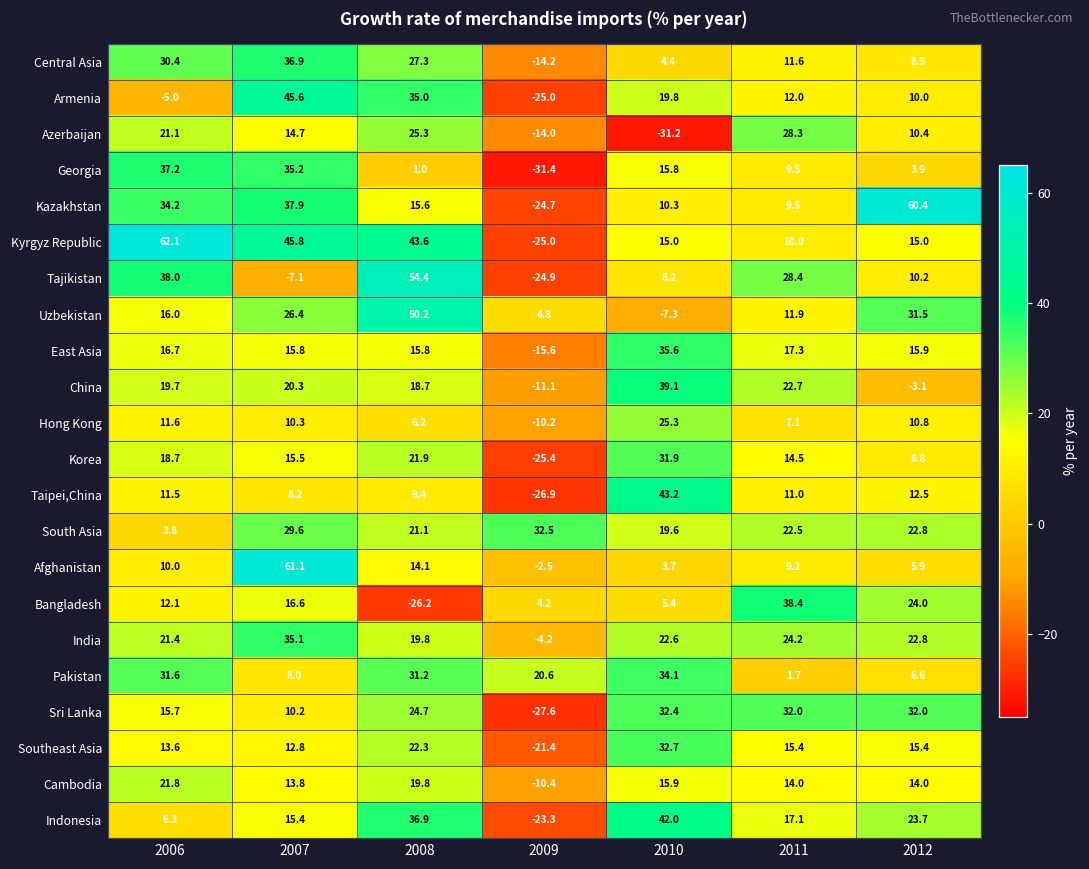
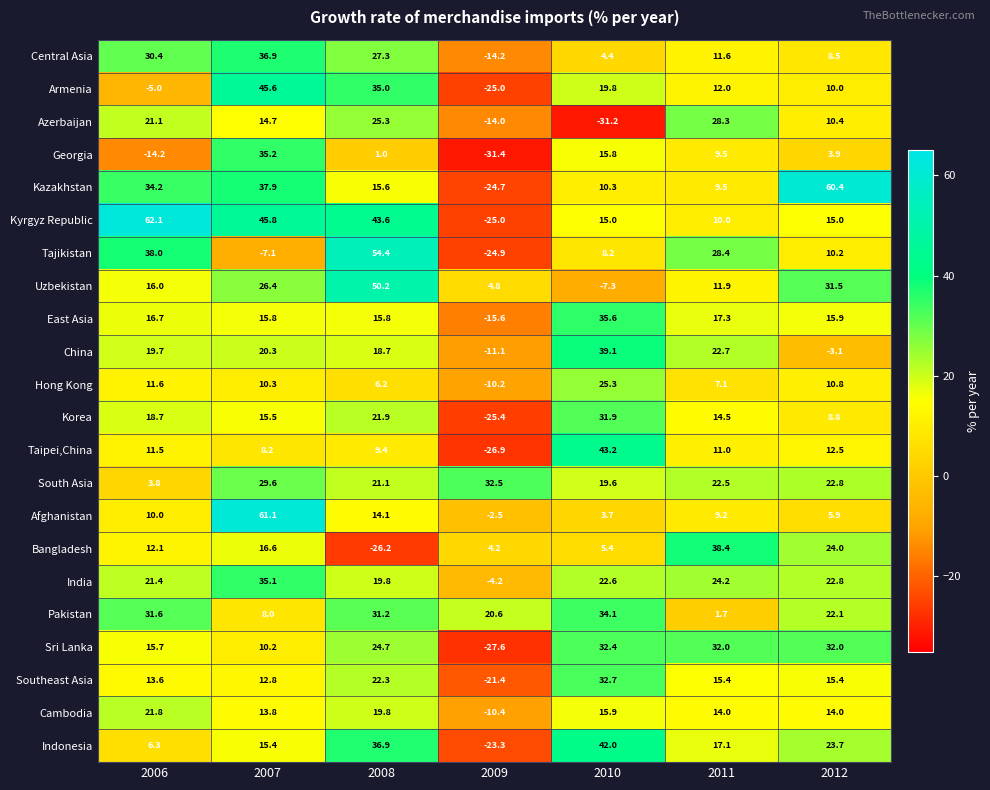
  {
    "Central Asia": {
      "2006": 30.4,
      "2007": 36.9,
      "2008": 27.3,
      "2009": -14.2,
      "2010": 4.4,
      "2011": 11.6,
      "2012": 8.5
    },
    "Armenia": {
      "2006": -5.0,
      "2007": 45.6,
      "2008": 35.0,
      "2009": -25.0,
      "2010": 19.8,
      "2011": 12.0,
      "2012": 10.0
    },
    "Azerbaijan": {
      "2006": 21.1,
      "2007": 14.7,
      "2008": 25.3,
      "2009": -14.0,
      "2010": -31.2,
      "2011": 28.3,
      "2012": 10.4
    },
    "Georgia": {
-     "2006": 37.2,
+     "2006": -14.2,
      "2007": 35.2,
      "2008": 1.0,
      "2009": -31.4,
      "2010": 15.8,
      "2011": 9.5,
      "2012": 3.9
    },
    "Kazakhstan": {
      "2006": 34.2,
      "2007": 37.9,
      "2008": 15.6,
      "2009": -24.7,
      "2010": 10.3,
      "2011": 9.5,
      "2012": 60.4
    },
    "Kyrgyz Republic": {
      "2006": 62.1,
      "2007": 45.8,
      "2008": 43.6,
      "2009": -25.0,
      "2010": 15.0,
      "2011": 10.0,
      "2012": 15.0
    },
    "Tajikistan": {
      "2006": 38.0,
      "2007": -7.1,
      "2008": 54.4,
      "2009": -24.9,
      "2010": 8.2,
      "2011": 28.4,
      "2012": 10.2
    },
    "Uzbekistan": {
      "2006": 16.0,
      "2007": 26.4,
      "2008": 50.2,
      "2009": 4.8,
      "2010": -7.3,
      "2011": 11.9,
      "2012": 31.5
    },
    "East Asia": {
      "2006": 16.7,
      "2007": 15.8,
      "2008": 15.8,
      "2009": -15.6,
      "2010": 35.6,
      "2011": 17.3,
      "2012": 15.9
    },
    "China": {
      "2006": 19.7,
      "2007": 20.3,
      "2008": 18.7,
      "2009": -11.1,
      "2010": 39.1,
      "2011": 22.7,
      "2012": -3.1
    },
    "Hong Kong": {
      "2006": 11.6,
      "2007": 10.3,
      "2008": 6.2,
      "2009": -10.2,
      "2010": 25.3,
      "2011": 7.1,
      "2012": 10.8
    },
    "Korea": {
      "2006": 18.7,
      "2007": 15.5,
      "2008": 21.9,
      "2009": -25.4,
      "2010": 31.9,
      "2011": 14.5,
      "2012": 8.8
    },
    "Taipei,China": {
      "2006": 11.5,
      "2007": 8.2,
      "2008": 9.4,
      "2009": -26.9,
      "2010": 43.2,
      "2011": 11.0,
      "2012": 12.5
    },
    "South Asia": {
      "2006": 3.8,
      "2007": 29.6,
      "2008": 21.1,
      "2009": 32.5,
      "2010": 19.6,
      "2011": 22.5,
      "2012": 22.8
    },
    "Afghanistan": {
      "2006": 10.0,
      "2007": 61.1,
      "2008": 14.1,
      "2009": -2.5,
      "2010": 3.7,
      "2011": 9.2,
      "2012": 5.9
    },
    "Bangladesh": {
      "2006": 12.1,
      "2007": 16.6,
      "2008": -26.2,
      "2009": 4.2,
      "2010": 5.4,
      "2011": 38.4,
      "2012": 24.0
    },
    "India": {
      "2006": 21.4,
      "2007": 35.1,
      "2008": 19.8,
      "2009": -4.2,
      "2010": 22.6,
      "2011": 24.2,
      "2012": 22.8
    },
    "Pakistan": {
      "2006": 31.6,
      "2007": 8.0,
      "2008": 31.2,
      "2009": 20.6,
      "2010": 34.1,
      "2011": 1.7,
-     "2012": 6.6
+     "2012": 22.1
    },
    "Sri Lanka": {
      "2006": 15.7,
      "2007": 10.2,
      "2008": 24.7,
      "2009": -27.6,
      "2010": 32.4,
      "2011": 32.0,
      "2012": 32.0
    },
    "Southeast Asia": {
      "2006": 13.6,
      "2007": 12.8,
      "2008": 22.3,
      "2009": -21.4,
      "2010": 32.7,
      "2011": 15.4,
      "2012": 15.4
    },
    "Cambodia": {
      "2006": 21.8,
      "2007": 13.8,
      "2008": 19.8,
      "2009": -10.4,
      "2010": 15.9,
      "2011": 14.0,
      "2012": 14.0
    },
    "Indonesia": {
      "2006": 6.3,
      "2007": 15.4,
      "2008": 36.9,
      "2009": -23.3,
      "2010": 42.0,
      "2011": 17.1,
      "2012": 23.7
    }
  }
